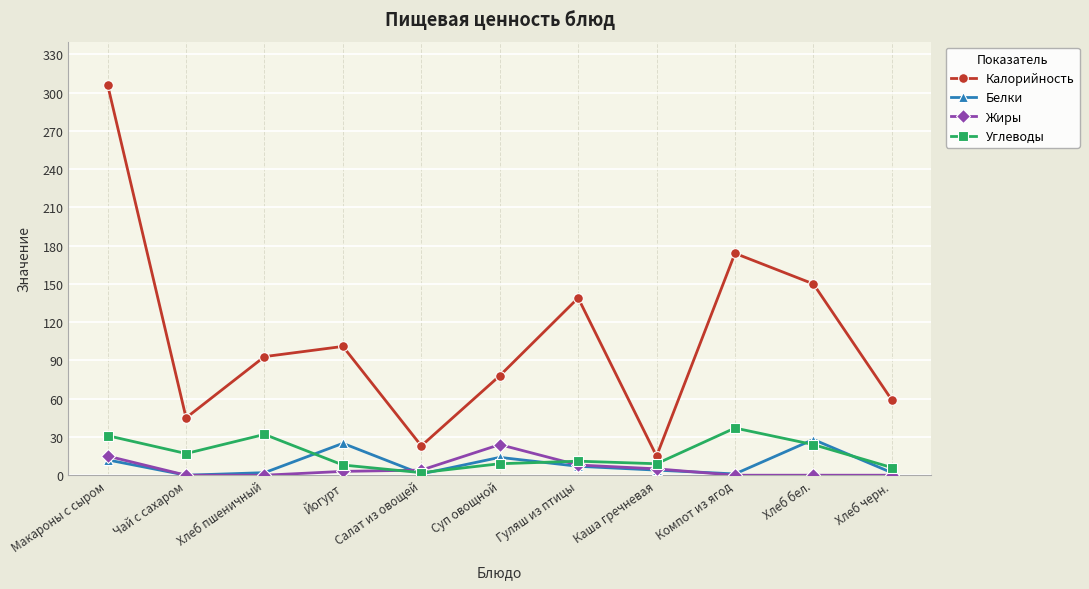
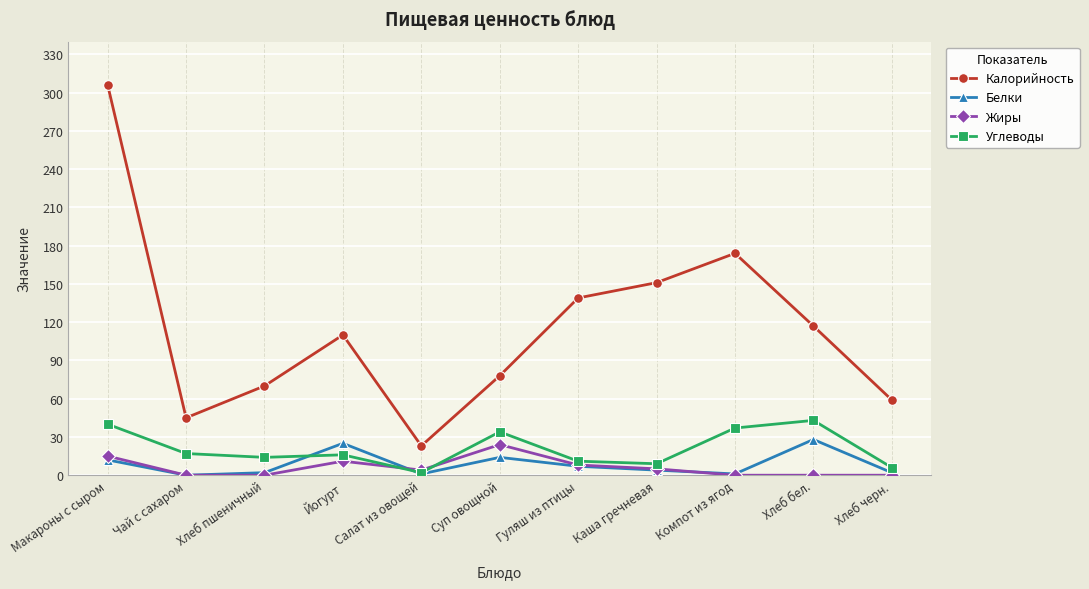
  {
    "Калорийность": {
      "Макароны с сыром": 306,
      "Чай с сахаром": 45,
-     "Хлеб пшеничный": 93,
-     "Йогурт": 101,
+     "Хлеб пшеничный": 70,
+     "Йогурт": 110,
      "Салат из овощей": 23,
      "Суп овощной": 78,
      "Гуляш из птицы": 139,
-     "Каша гречневая": 15,
+     "Каша гречневая": 151,
      "Компот из ягод": 174,
-     "Хлеб бел.": 150,
+     "Хлеб бел.": 117,
      "Хлеб черн.": 59
    },
    "Белки": {
      "Макароны с сыром": 12,
      "Йогурт": 25,
      "Суп овощной": 14,
      "Хлеб бел.": 28
    },
    "Жиры": {
      "Макароны с сыром": 15,
-     "Йогурт": 3,
+     "Йогурт": 11,
      "Салат из овощей": 4,
      "Суп овощной": 24,
      "Хлеб бел.": 0
    },
    "Углеводы": {
-     "Макароны с сыром": 31,
+     "Макароны с сыром": 40,
      "Чай с сахаром": 17,
-     "Хлеб пшеничный": 32,
-     "Йогурт": 8,
-     "Суп овощной": 9,
+     "Хлеб пшеничный": 14,
+     "Йогурт": 16,
+     "Суп овощной": 34,
      "Гуляш из птицы": 11,
      "Каша гречневая": 9,
      "Компот из ягод": 37,
-     "Хлеб бел.": 24,
+     "Хлеб бел.": 43,
      "Хлеб черн.": 6
    }
  }
